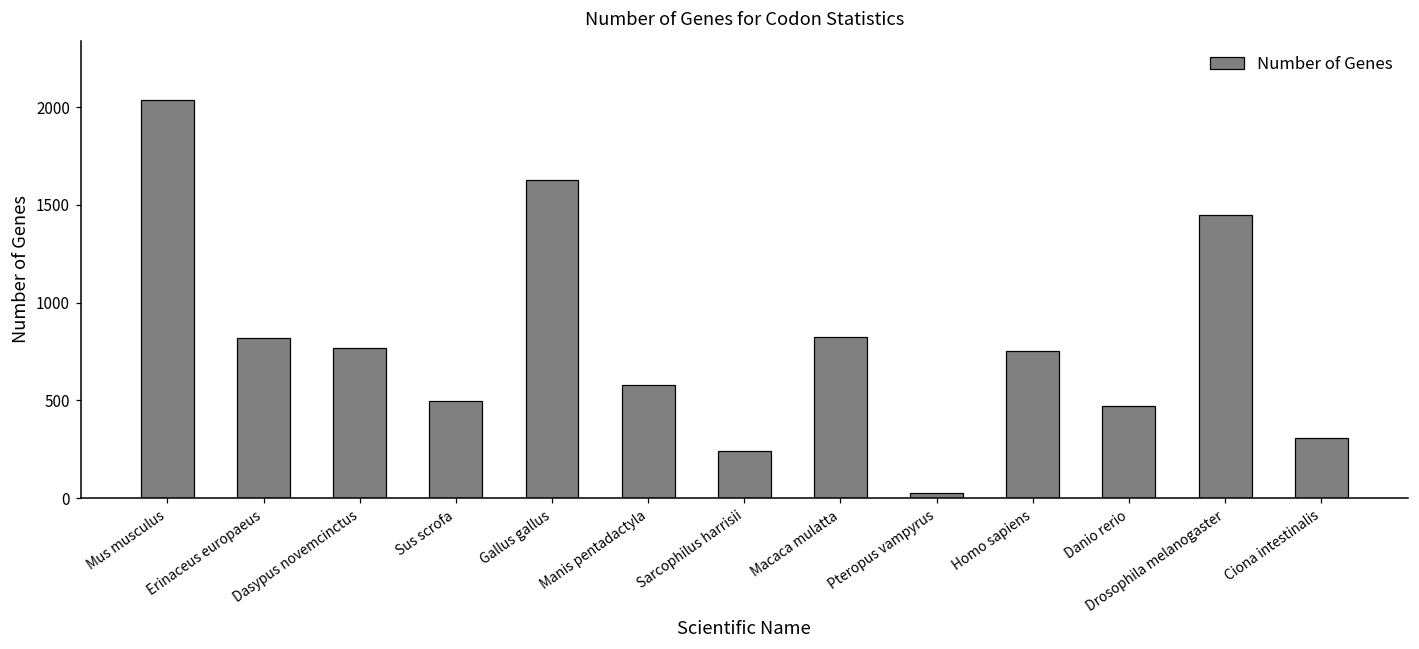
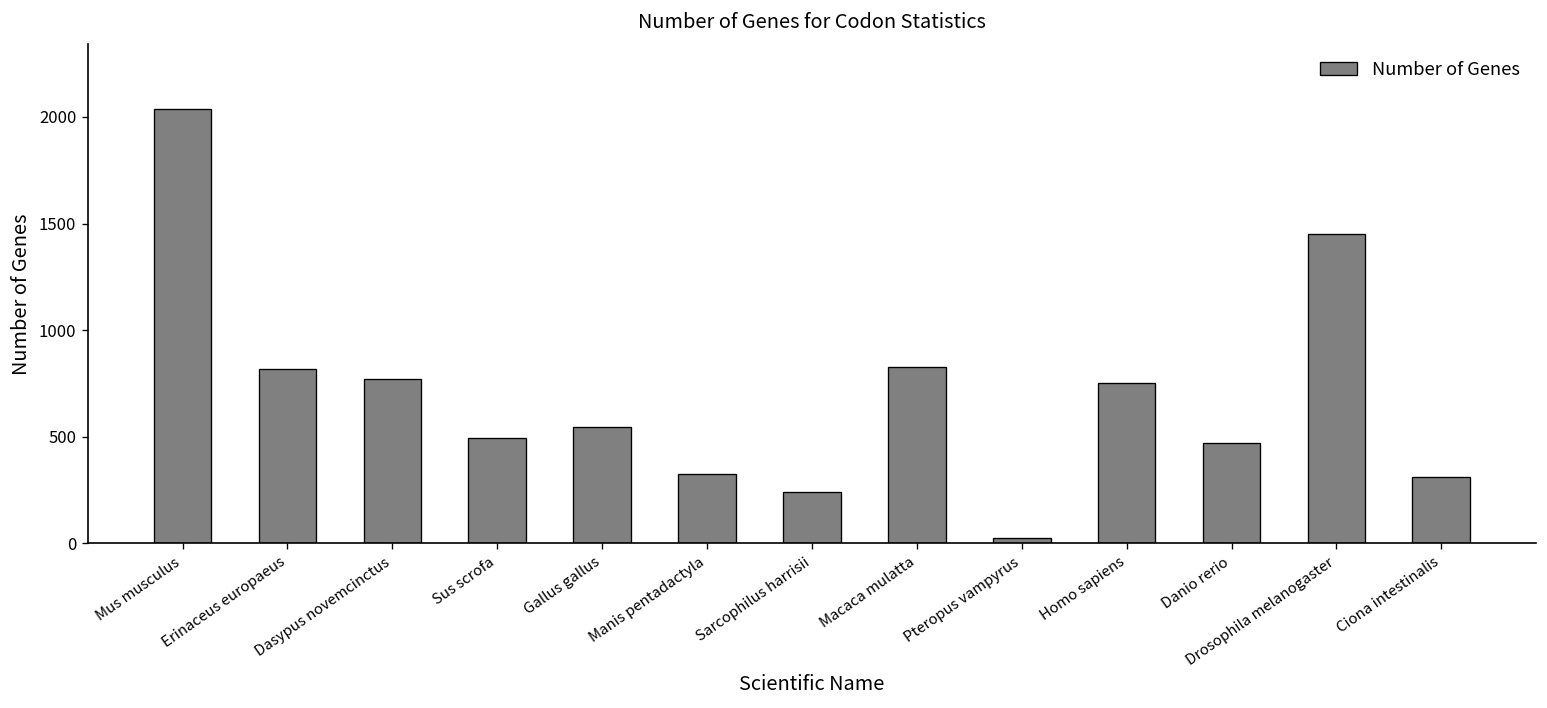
  {
    "Mus musculus": 2040,
    "Erinaceus europaeus": 820,
    "Dasypus novemcinctus": 770,
    "Sus scrofa": 500,
-   "Gallus gallus": 1630,
-   "Manis pentadactyla": 580,
+   "Gallus gallus": 550,
+   "Manis pentadactyla": 330,
    "Sarcophilus harrisii": 240,
    "Macaca mulatta": 830,
    "Pteropus vampyrus": 30,
    "Homo sapiens": 750,
    "Danio rerio": 470,
    "Drosophila melanogaster": 1450,
    "Ciona intestinalis": 310
  }
